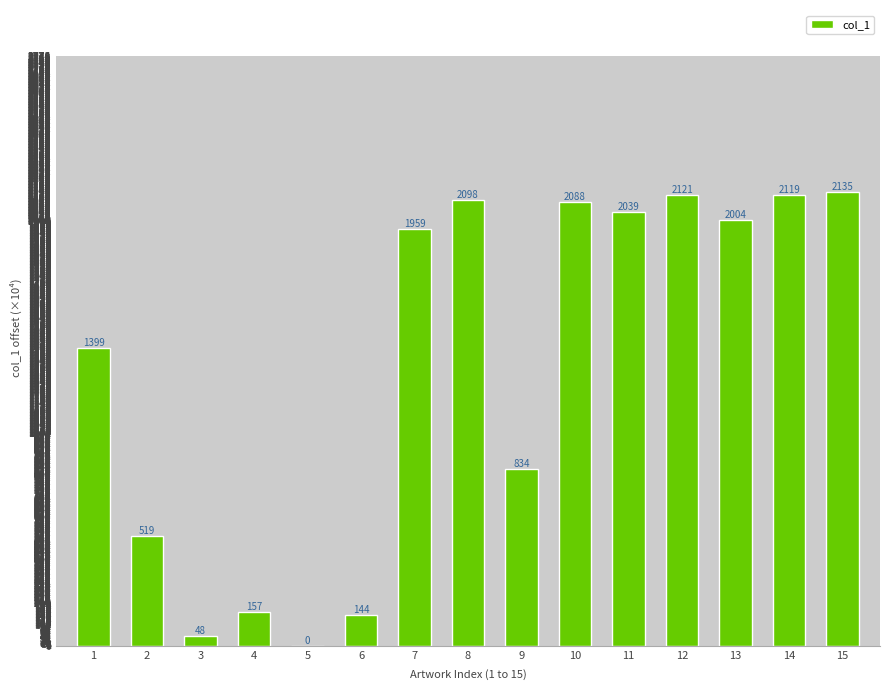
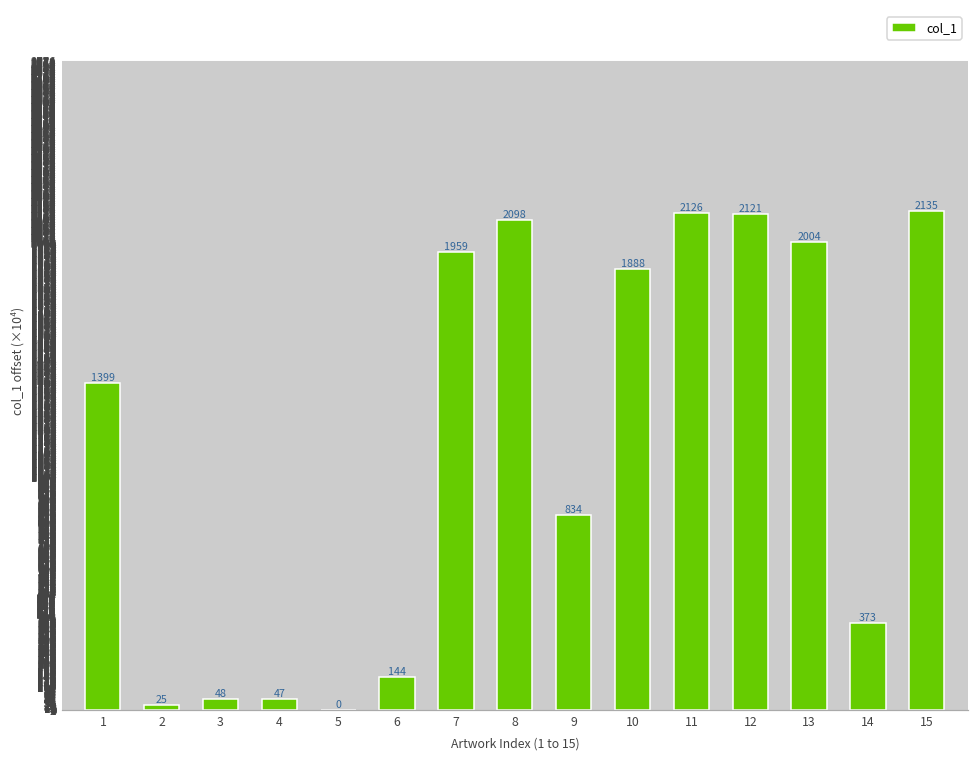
  {
    "1": 1399,
-   "2": 519,
+   "2": 25,
    "3": 48,
-   "4": 157,
+   "4": 47,
    "5": 0,
    "6": 144,
    "7": 1959,
    "8": 2098,
    "9": 834,
-   "10": 2088,
-   "11": 2039,
+   "10": 1888,
+   "11": 2126,
    "12": 2121,
    "13": 2004,
-   "14": 2119,
+   "14": 373,
    "15": 2135
  }
